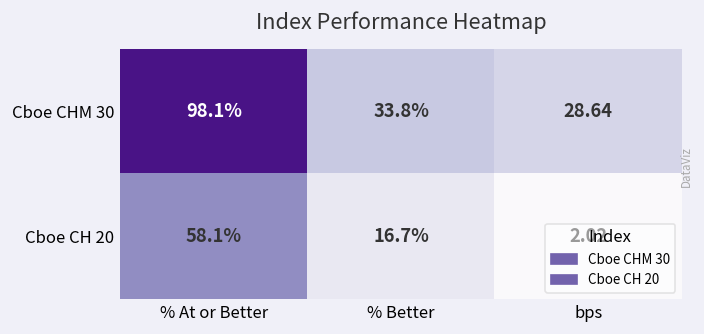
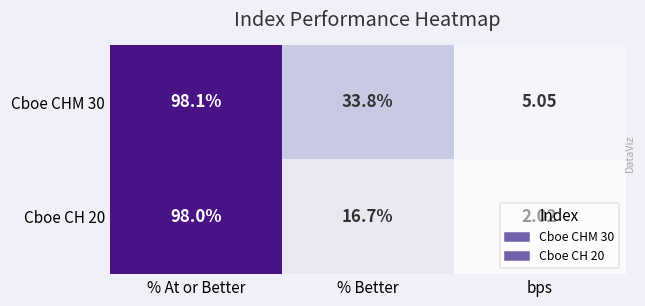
  {
    "Cboe CHM 30": {
      "% At or Better": "98.1%",
      "% Better": "33.8%",
-     "bps": "28.64"
+     "bps": "5.05"
    },
    "Cboe CH 20": {
-     "% At or Better": "58.1%",
+     "% At or Better": "98.0%",
      "% Better": "16.7%"
    }
  }
